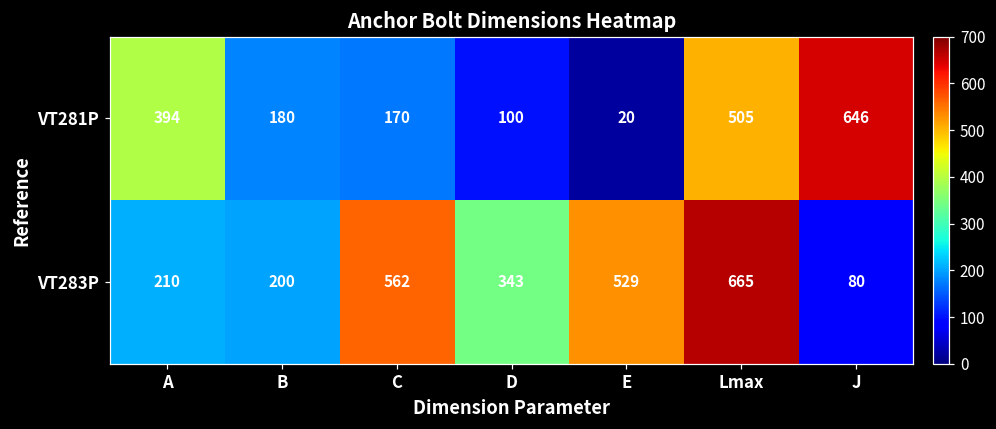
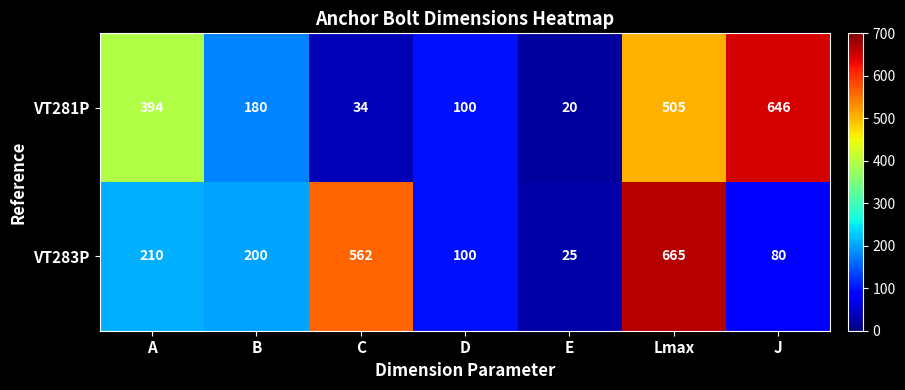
  {
    "VT281P": {
      "A": 394,
      "B": 180,
-     "C": 170,
+     "C": 34,
      "D": 100,
      "E": 20,
      "Lmax": 505,
      "J": 646
    },
    "VT283P": {
      "A": 210,
      "B": 200,
      "C": 562,
-     "D": 343,
-     "E": 529,
+     "D": 100,
+     "E": 25,
      "Lmax": 665,
      "J": 80
    }
  }
